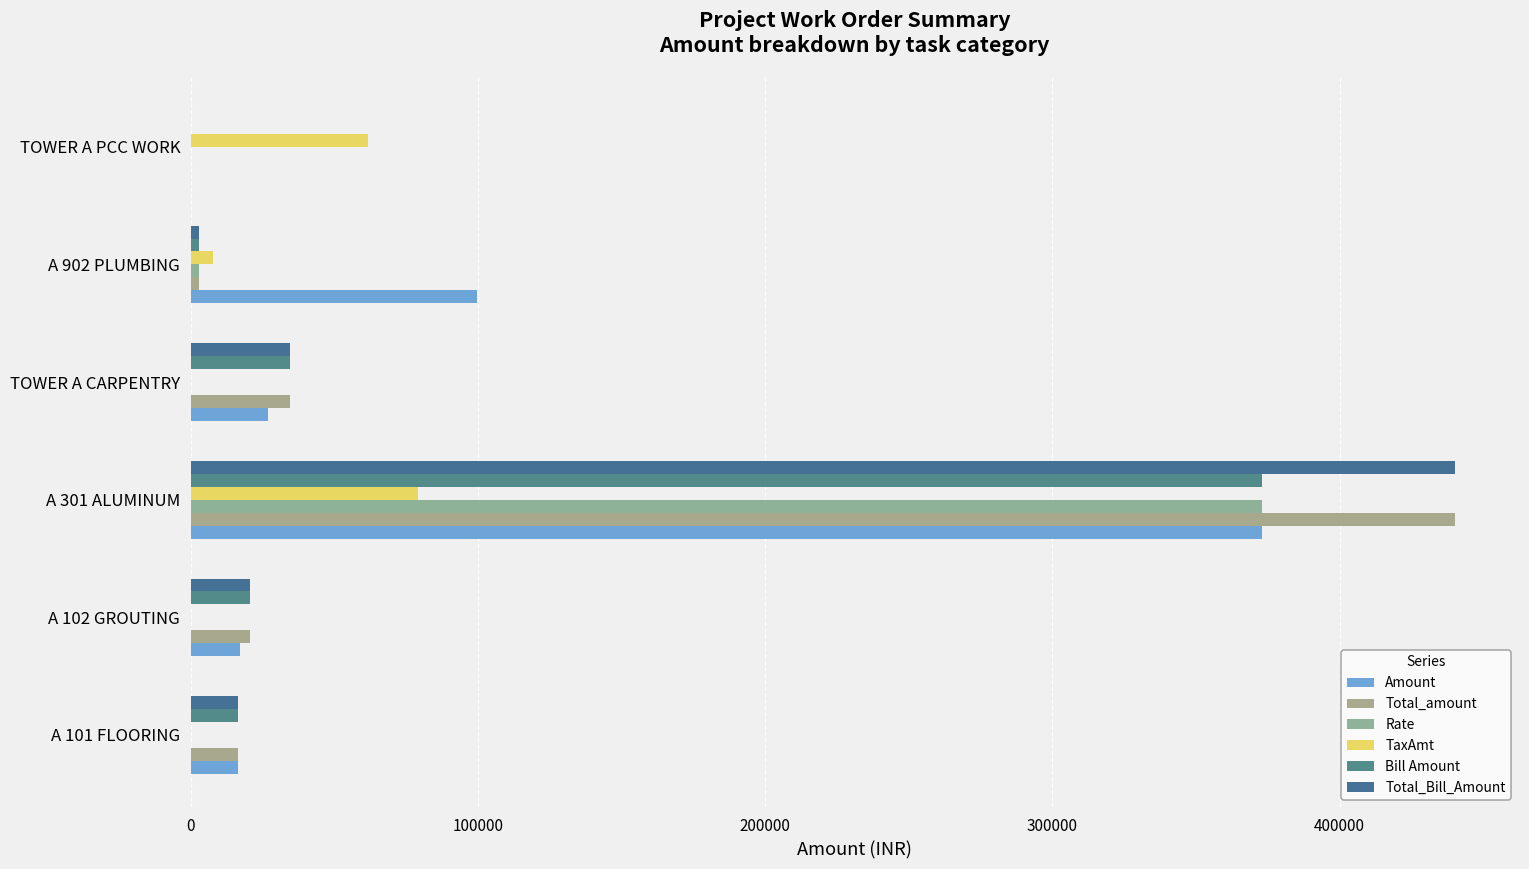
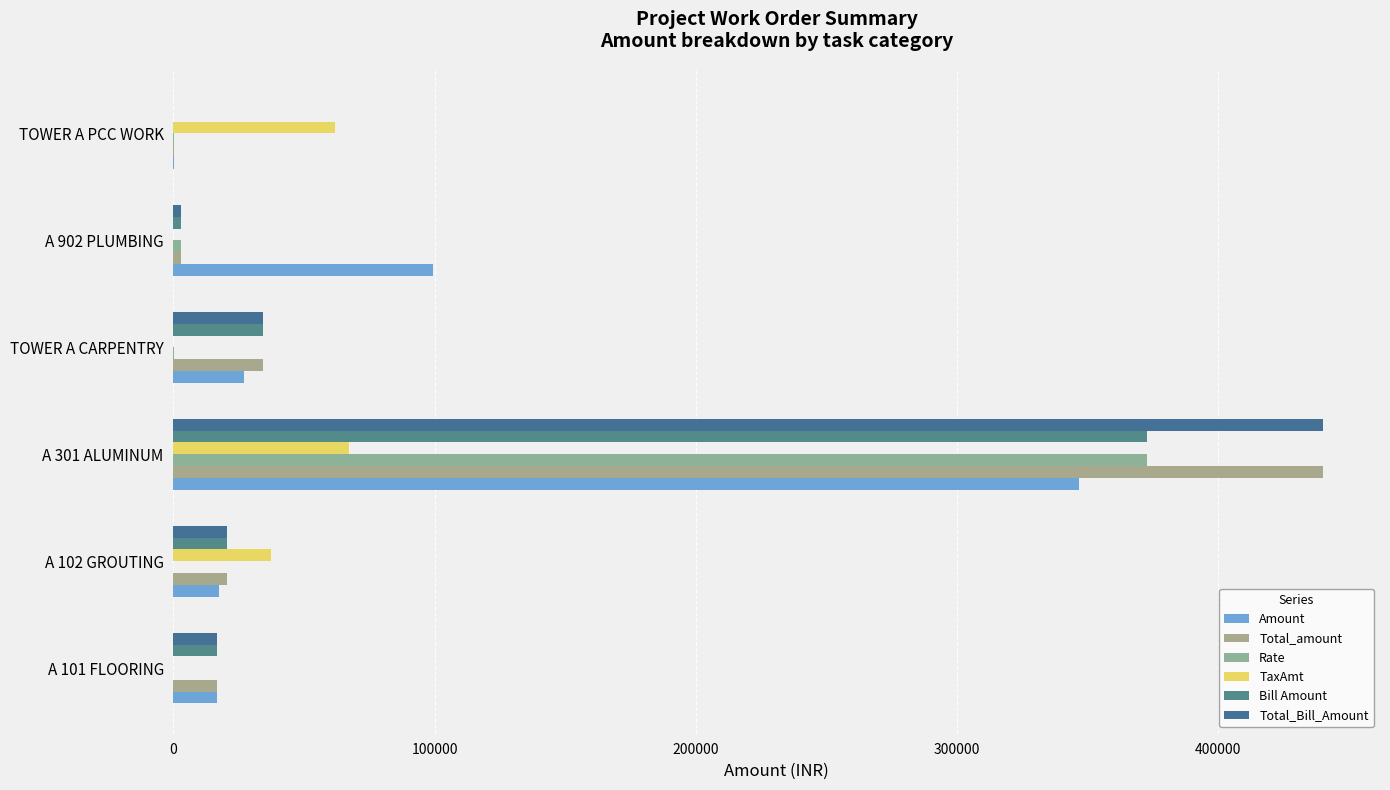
  {
    "Amount": {
      "A 902 PLUMBING": 100000,
      "TOWER A CARPENTRY": 27000,
-     "A 301 ALUMINUM": 373000,
+     "A 301 ALUMINUM": 347000,
      "A 102 GROUTING": 17000,
      "A 101 FLOORING": 17000
    },
    "TaxAmt": {
      "TOWER A PCC WORK": 62000,
-     "A 902 PLUMBING": 8000,
+     "A 902 PLUMBING": 0,
      "TOWER A CARPENTRY": 0,
-     "A 301 ALUMINUM": 79000,
-     "A 102 GROUTING": 0,
+     "A 301 ALUMINUM": 67000,
+     "A 102 GROUTING": 37000,
      "A 101 FLOORING": 0
    }
  }
